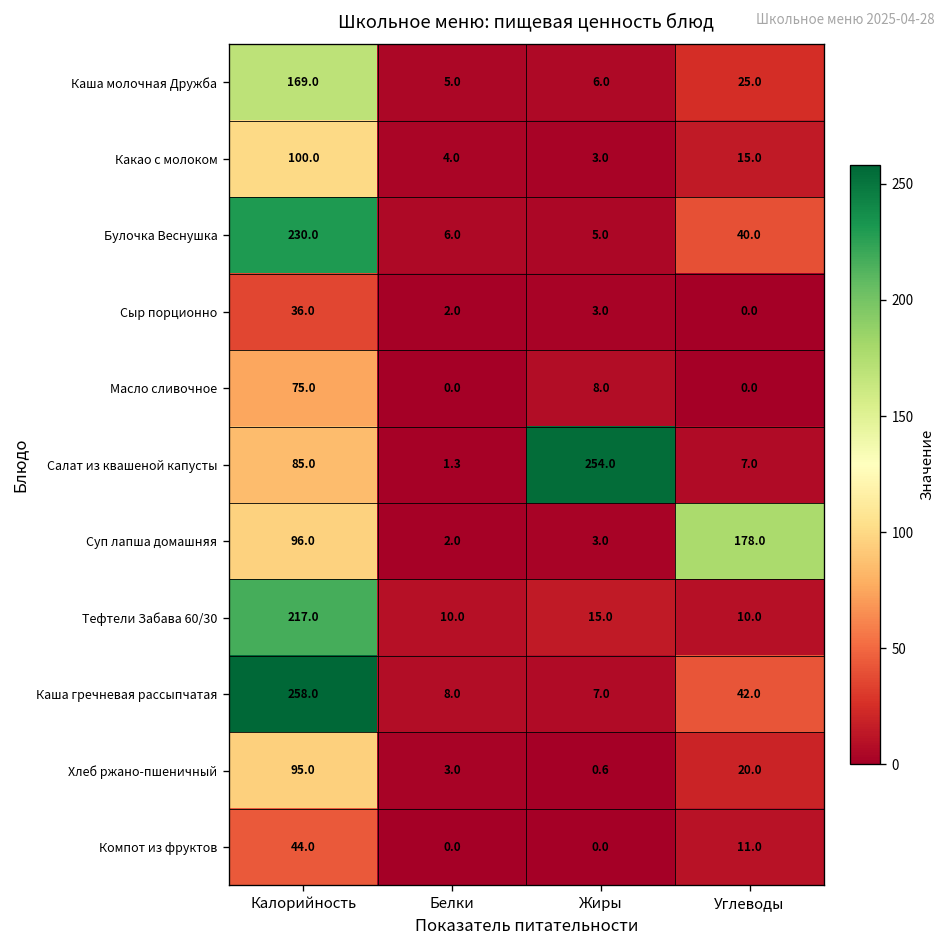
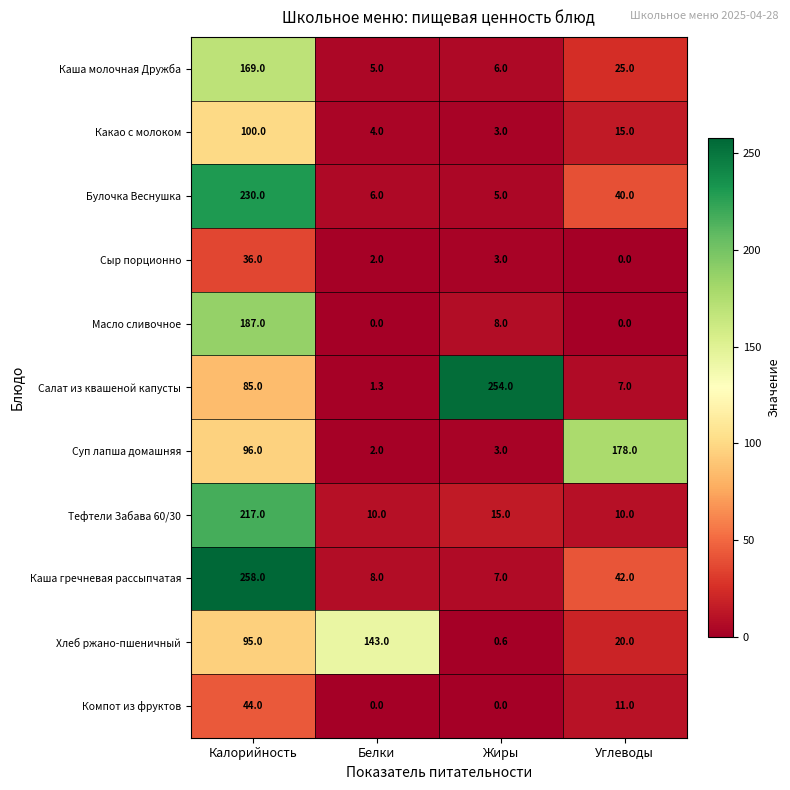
  {
    "Каша молочная Дружба": {
      "Калорийность": 169.0,
      "Белки": 5.0,
      "Жиры": 6.0,
      "Углеводы": 25.0
    },
    "Какао с молоком": {
      "Калорийность": 100.0,
      "Белки": 4.0,
      "Жиры": 3.0,
      "Углеводы": 15.0
    },
    "Булочка Веснушка": {
      "Калорийность": 230.0,
      "Белки": 6.0,
      "Жиры": 5.0,
      "Углеводы": 40.0
    },
    "Сыр порционно": {
      "Калорийность": 36.0,
      "Белки": 2.0,
      "Жиры": 3.0,
      "Углеводы": 0.0
    },
    "Масло сливочное": {
-     "Калорийность": 75.0,
+     "Калорийность": 187.0,
      "Белки": 0.0,
      "Жиры": 8.0,
      "Углеводы": 0.0
    },
    "Салат из квашеной капусты": {
      "Калорийность": 85.0,
      "Белки": 1.3,
      "Жиры": 254.0,
      "Углеводы": 7.0
    },
    "Суп лапша домашняя": {
      "Калорийность": 96.0,
      "Белки": 2.0,
      "Жиры": 3.0,
      "Углеводы": 178.0
    },
    "Тефтели Забава 60/30": {
      "Калорийность": 217.0,
      "Белки": 10.0,
      "Жиры": 15.0,
      "Углеводы": 10.0
    },
    "Каша гречневая рассыпчатая": {
      "Калорийность": 258.0,
      "Белки": 8.0,
      "Жиры": 7.0,
      "Углеводы": 42.0
    },
    "Хлеб ржано-пшеничный": {
      "Калорийность": 95.0,
-     "Белки": 3.0,
+     "Белки": 143.0,
      "Жиры": 0.6,
      "Углеводы": 20.0
    },
    "Компот из фруктов": {
      "Калорийность": 44.0,
      "Белки": 0.0,
      "Жиры": 0.0,
      "Углеводы": 11.0
    }
  }
